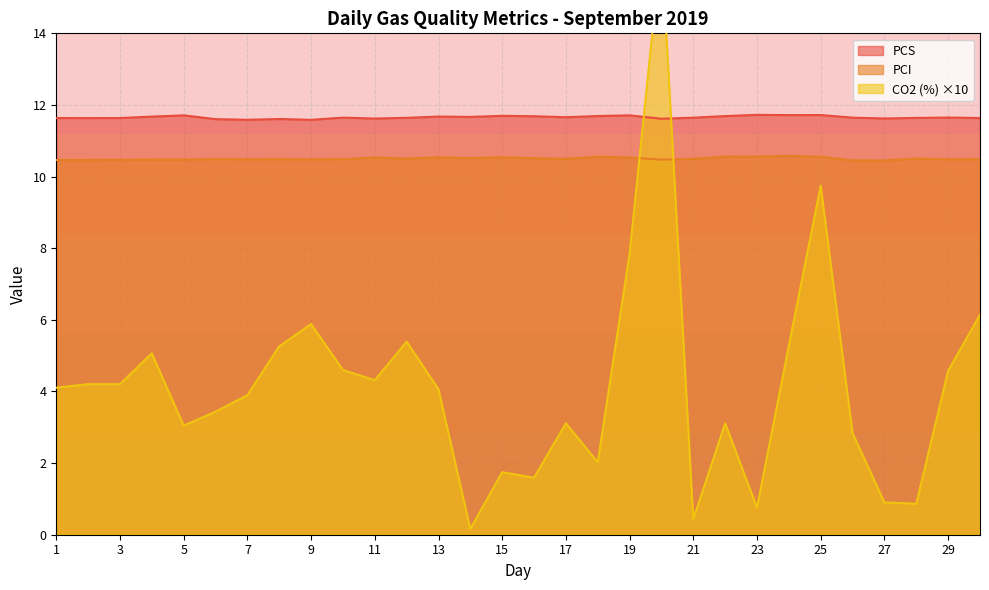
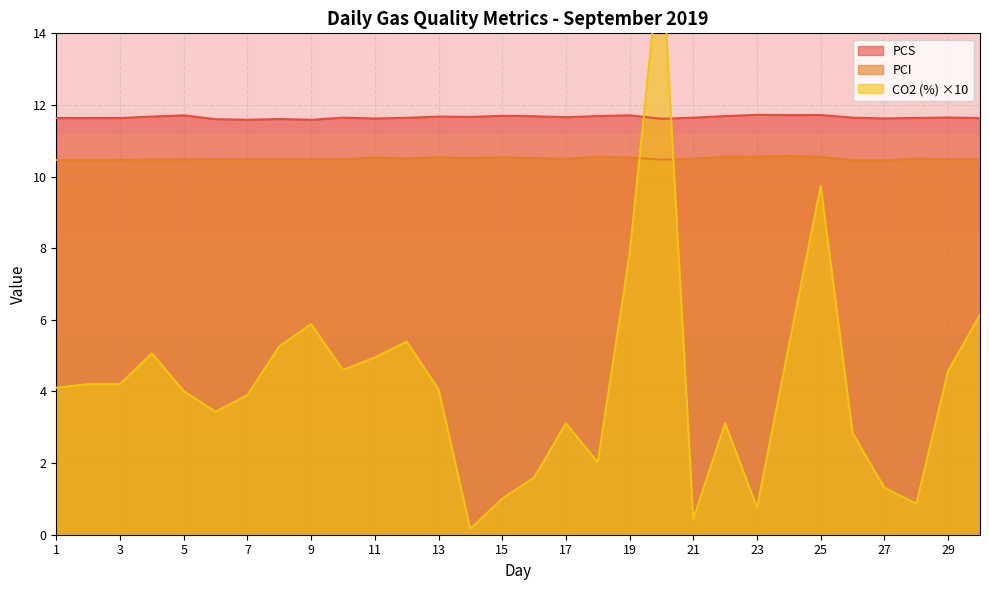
  {
    "CO2 (%) ×10": {
      "1": 4.1,
      "3": 4.2,
-     "5": 3.0,
+     "5": 4.0,
      "7": 3.9,
      "9": 5.9,
-     "11": 4.3,
+     "11": 4.9,
      "13": 4.1,
-     "15": 1.7,
+     "15": 1.0,
      "17": 3.1,
      "19": 7.8,
      "21": 0.4,
      "23": 0.8,
      "25": 9.7,
-     "27": 0.9,
+     "27": 1.3,
      "29": 4.6
    }
  }
